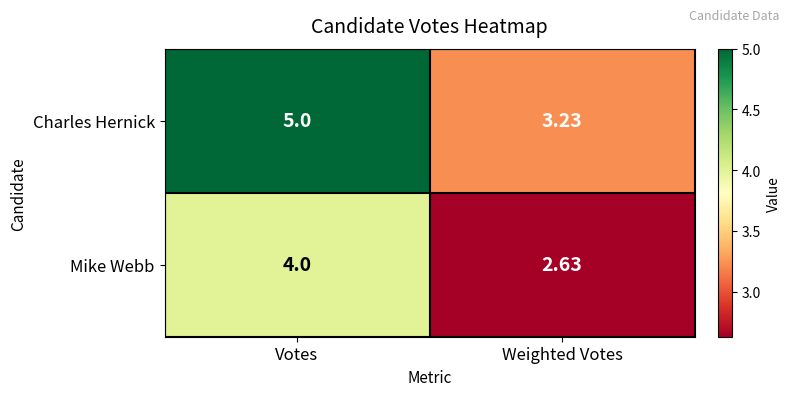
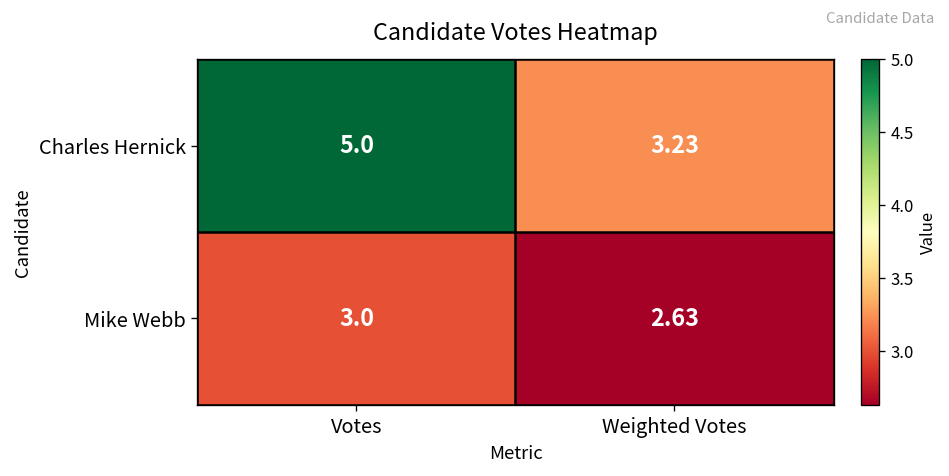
  {
    "Charles Hernick": {
      "Votes": 5.0,
      "Weighted Votes": 3.23
    },
    "Mike Webb": {
-     "Votes": 4.0,
+     "Votes": 3.0,
      "Weighted Votes": 2.63
    }
  }
